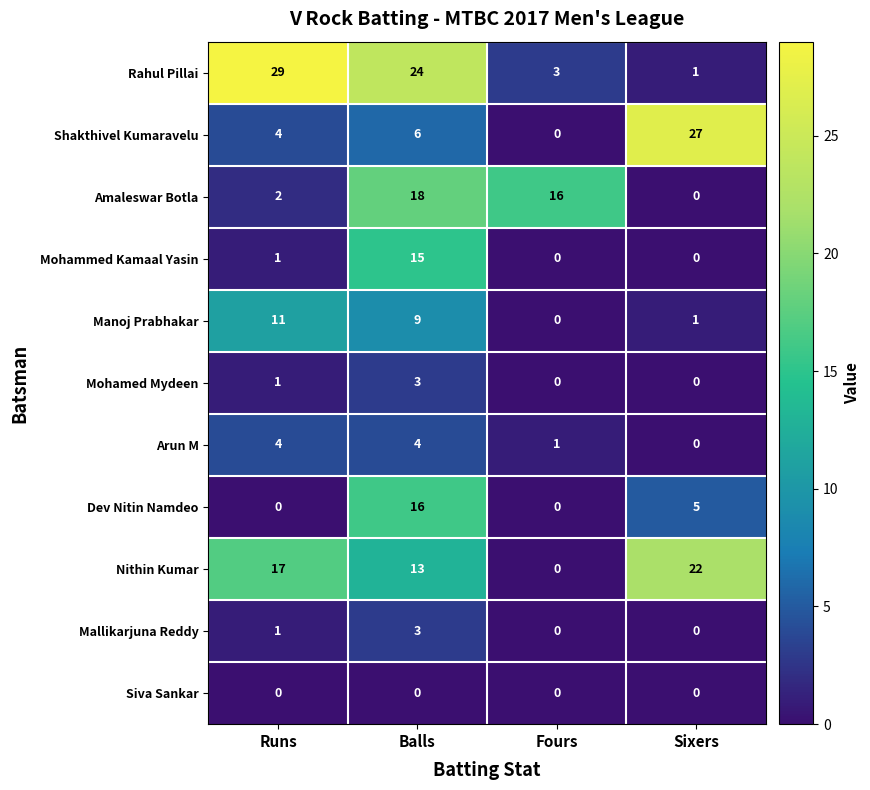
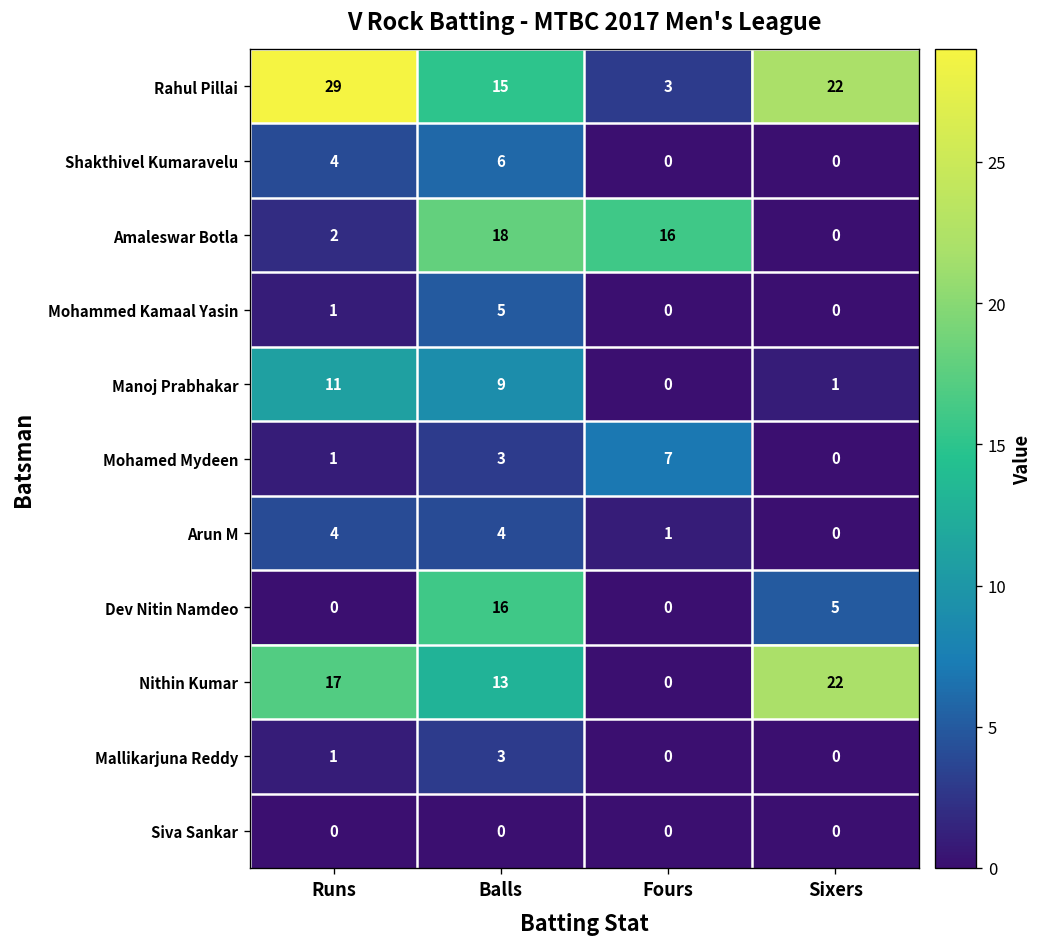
  {
    "Rahul Pillai": {
      "Runs": 29,
-     "Balls": 24,
+     "Balls": 15,
      "Fours": 3,
-     "Sixers": 1
+     "Sixers": 22
    },
    "Shakthivel Kumaravelu": {
      "Runs": 4,
      "Balls": 6,
      "Fours": 0,
-     "Sixers": 27
+     "Sixers": 0
    },
    "Amaleswar Botla": {
      "Runs": 2,
      "Balls": 18,
      "Fours": 16,
      "Sixers": 0
    },
    "Mohammed Kamaal Yasin": {
      "Runs": 1,
-     "Balls": 15,
+     "Balls": 5,
      "Fours": 0,
      "Sixers": 0
    },
    "Manoj Prabhakar": {
      "Runs": 11,
      "Balls": 9,
      "Fours": 0,
      "Sixers": 1
    },
    "Mohamed Mydeen": {
      "Runs": 1,
      "Balls": 3,
-     "Fours": 0,
+     "Fours": 7,
      "Sixers": 0
    },
    "Arun M": {
      "Runs": 4,
      "Balls": 4,
      "Fours": 1,
      "Sixers": 0
    },
    "Dev Nitin Namdeo": {
      "Runs": 0,
      "Balls": 16,
      "Fours": 0,
      "Sixers": 5
    },
    "Nithin Kumar": {
      "Runs": 17,
      "Balls": 13,
      "Fours": 0,
      "Sixers": 22
    },
    "Mallikarjuna Reddy": {
      "Runs": 1,
      "Balls": 3,
      "Fours": 0,
      "Sixers": 0
    },
    "Siva Sankar": {
      "Runs": 0,
      "Balls": 0,
      "Fours": 0,
      "Sixers": 0
    }
  }
